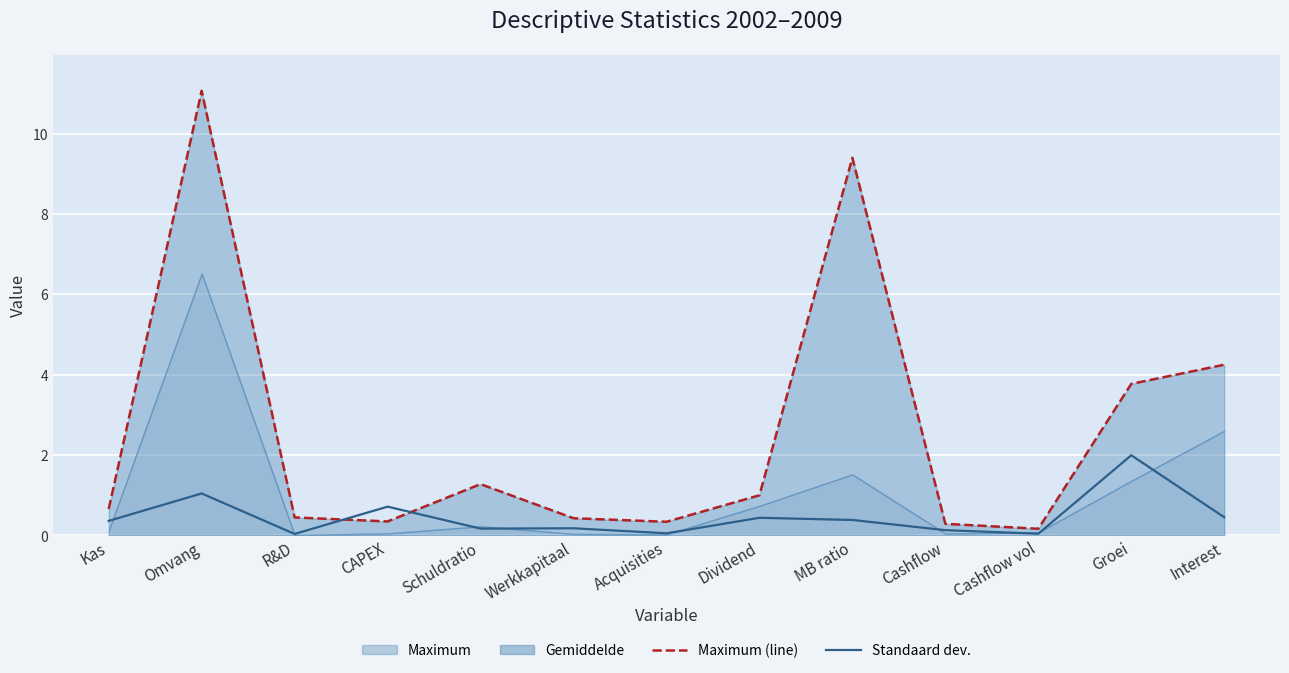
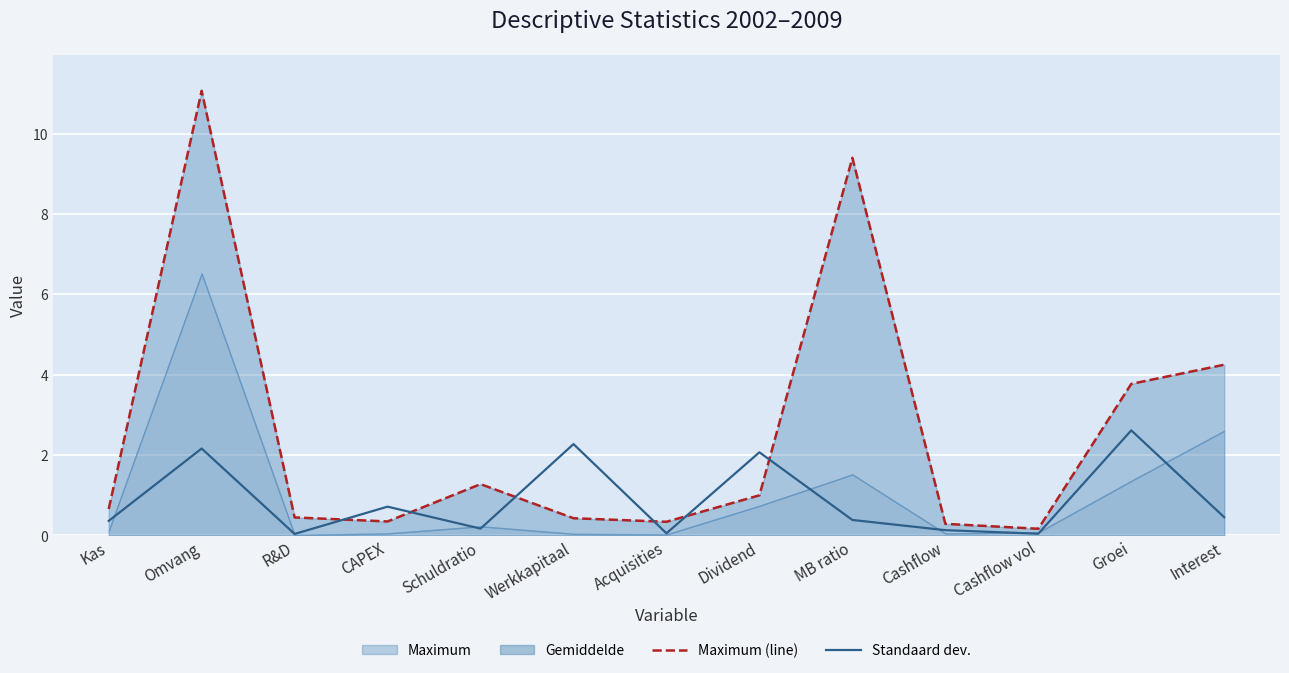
  {
    "Standaard dev.": {
      "Kas": 0.4,
-     "Omvang": 1.0,
+     "Omvang": 2.2,
      "CAPEX": 0.7,
-     "Werkkapitaal": 0.2,
-     "Dividend": 0.4,
+     "Werkkapitaal": 2.3,
+     "Dividend": 2.1,
      "MB ratio": 0.4,
      "Cashflow": 0.1,
-     "Groei": 2.0,
+     "Groei": 2.6,
      "Interest": 0.5
    }
  }
